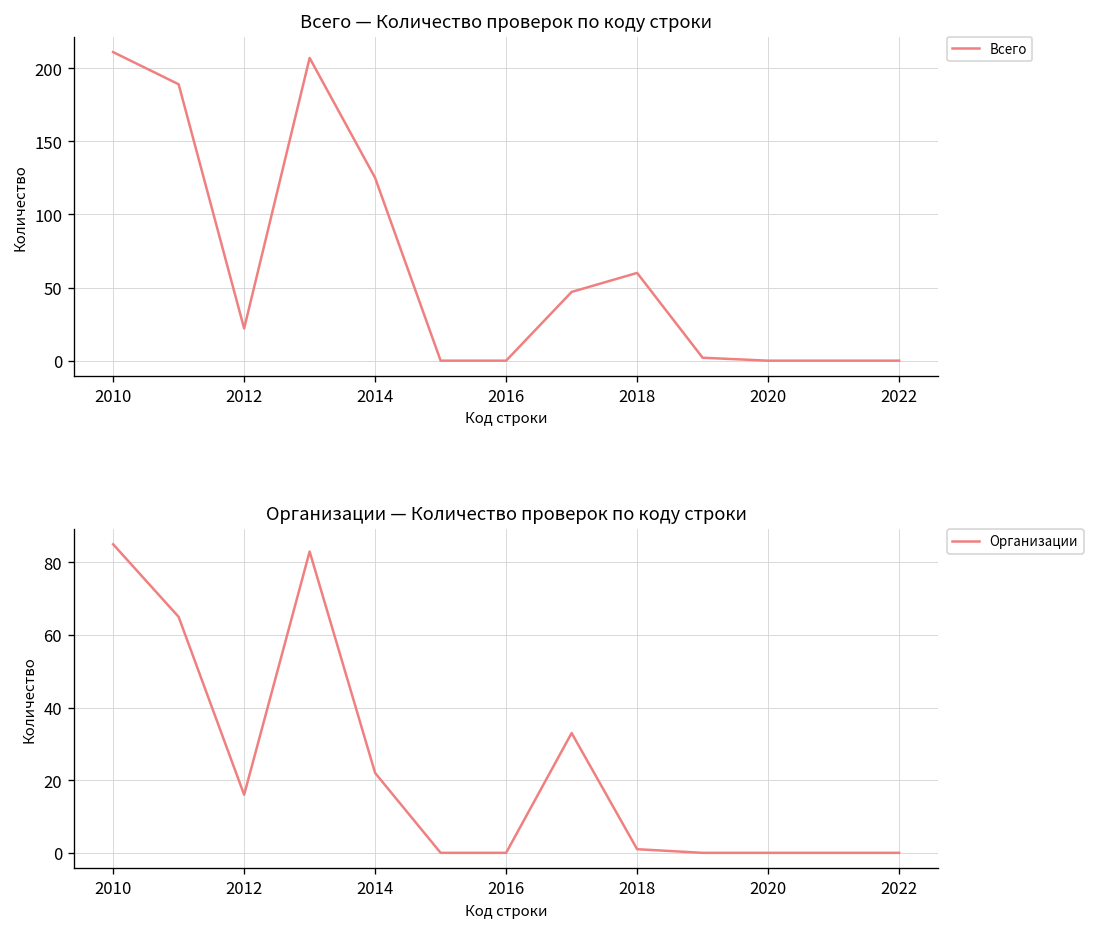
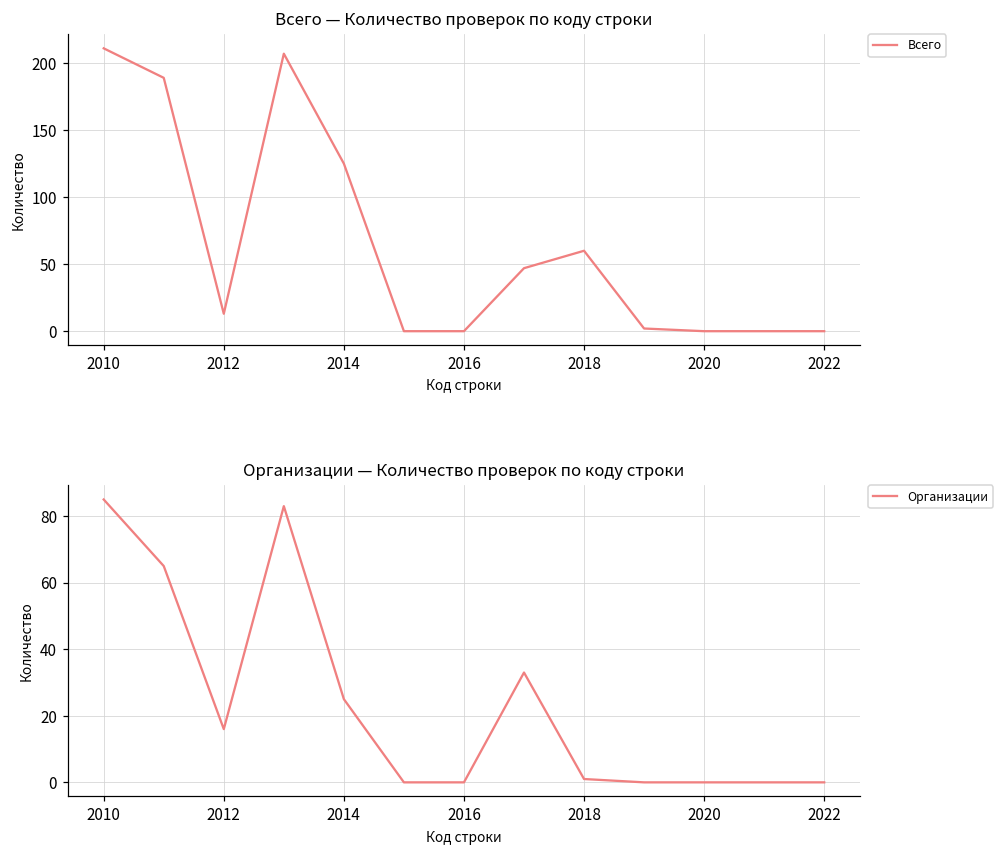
  {
    "Всего — Количество проверок по коду строки": {
      "2010": 211,
-     "2012": 22,
+     "2012": 13,
      "2014": 125,
      "2016": 0,
      "2018": 60,
      "2020": 0,
      "2022": 0
    },
    "Организации — Количество проверок по коду строки": {
      "2010": 85,
      "2012": 16,
-     "2014": 22,
+     "2014": 25,
      "2016": 0,
      "2018": 1,
      "2020": 0,
      "2022": 0
    }
  }
